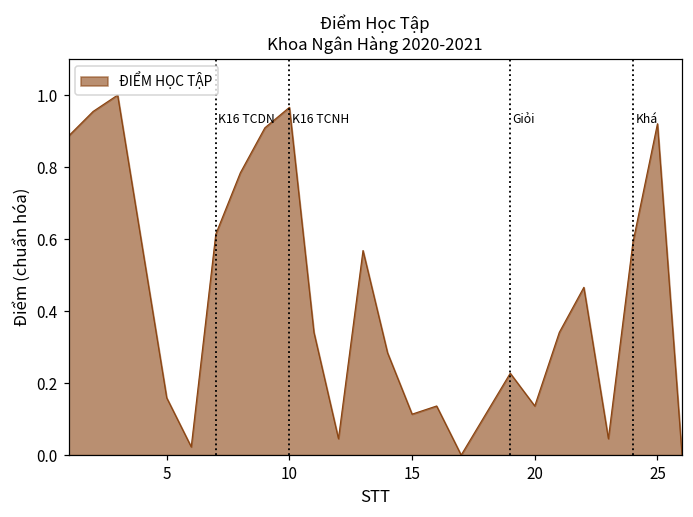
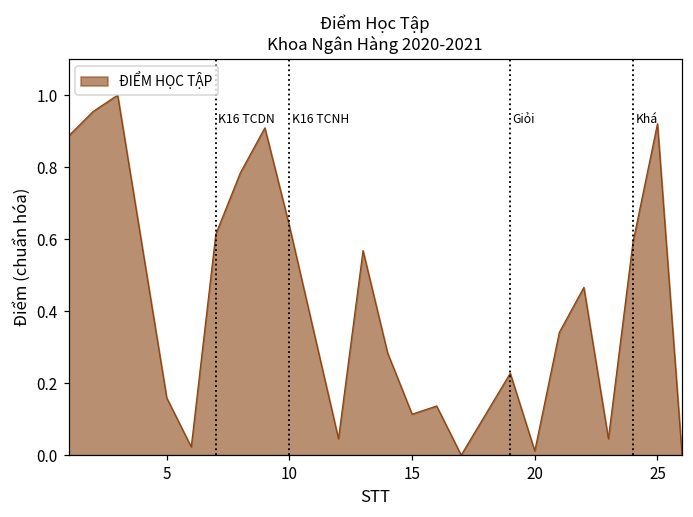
  {
    "5": 0.16,
-   "10": 0.97,
+   "10": 0.64,
    "15": 0.11,
-   "20": 0.14,
+   "20": 0.01,
    "25": 0.92
  }
